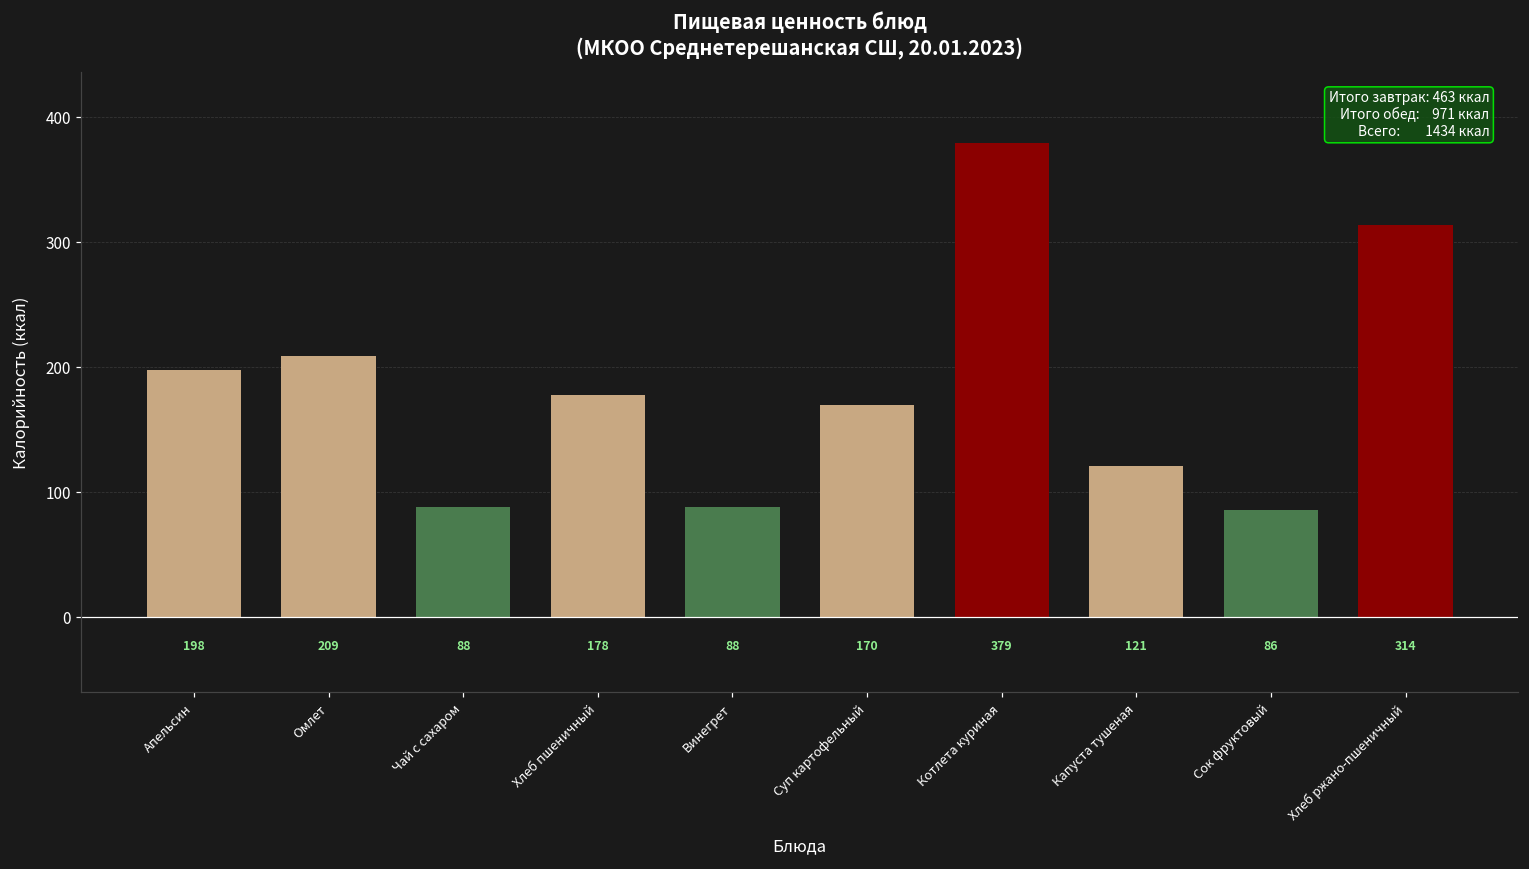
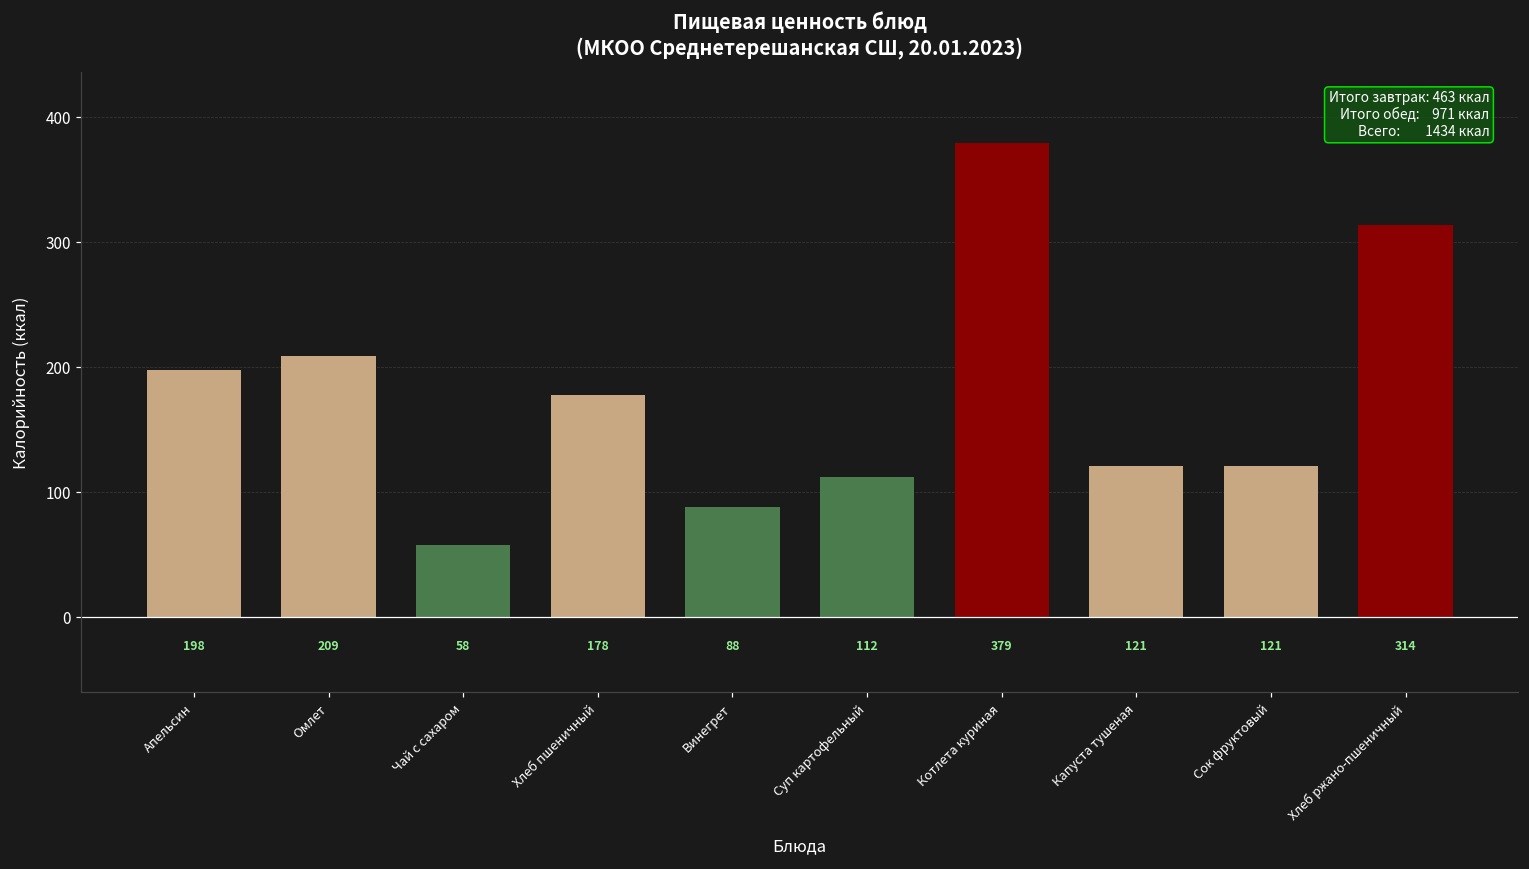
  {
-   "Чай с сахаром": 88,
-   "Суп картофельный": 170,
-   "Сок фруктовый": 86
+   "Чай с сахаром": 58,
+   "Суп картофельный": 112,
+   "Сок фруктовый": 121
  }
